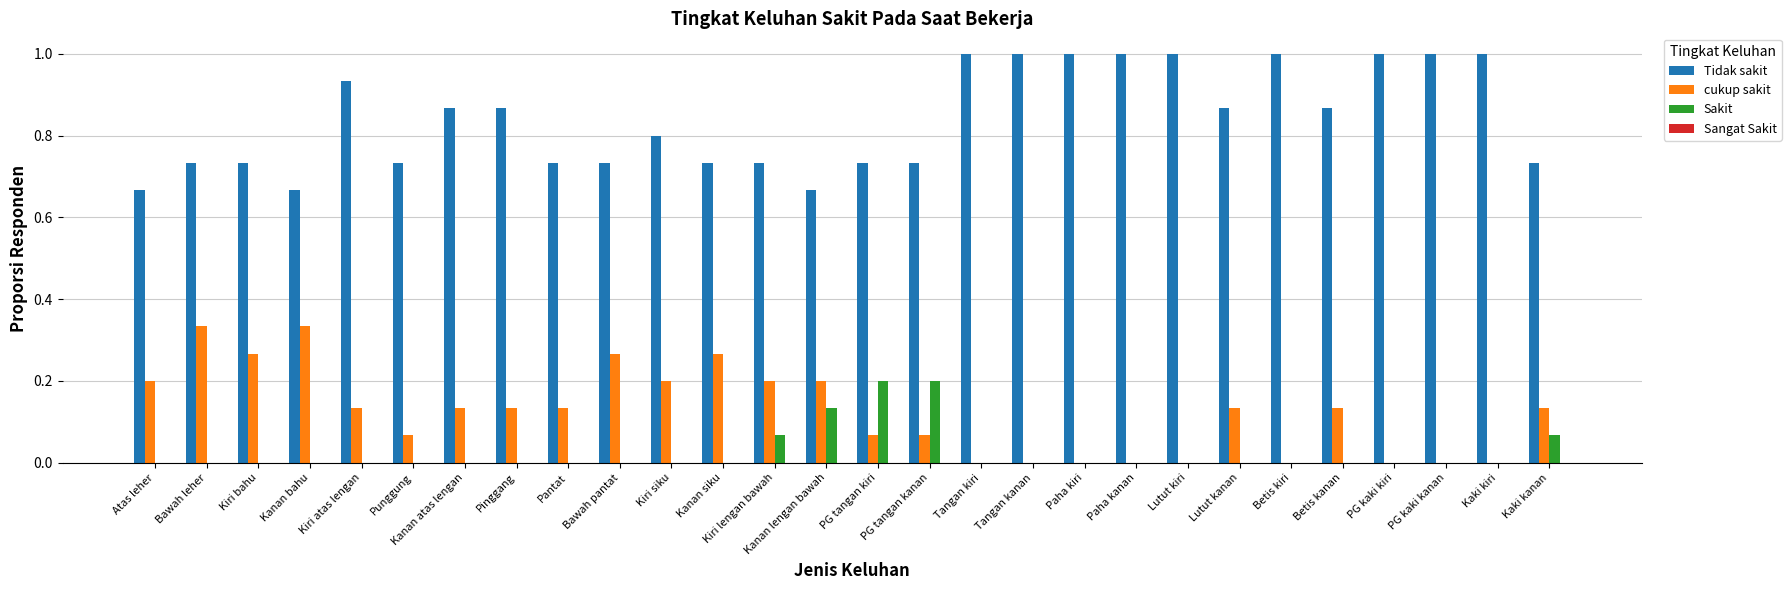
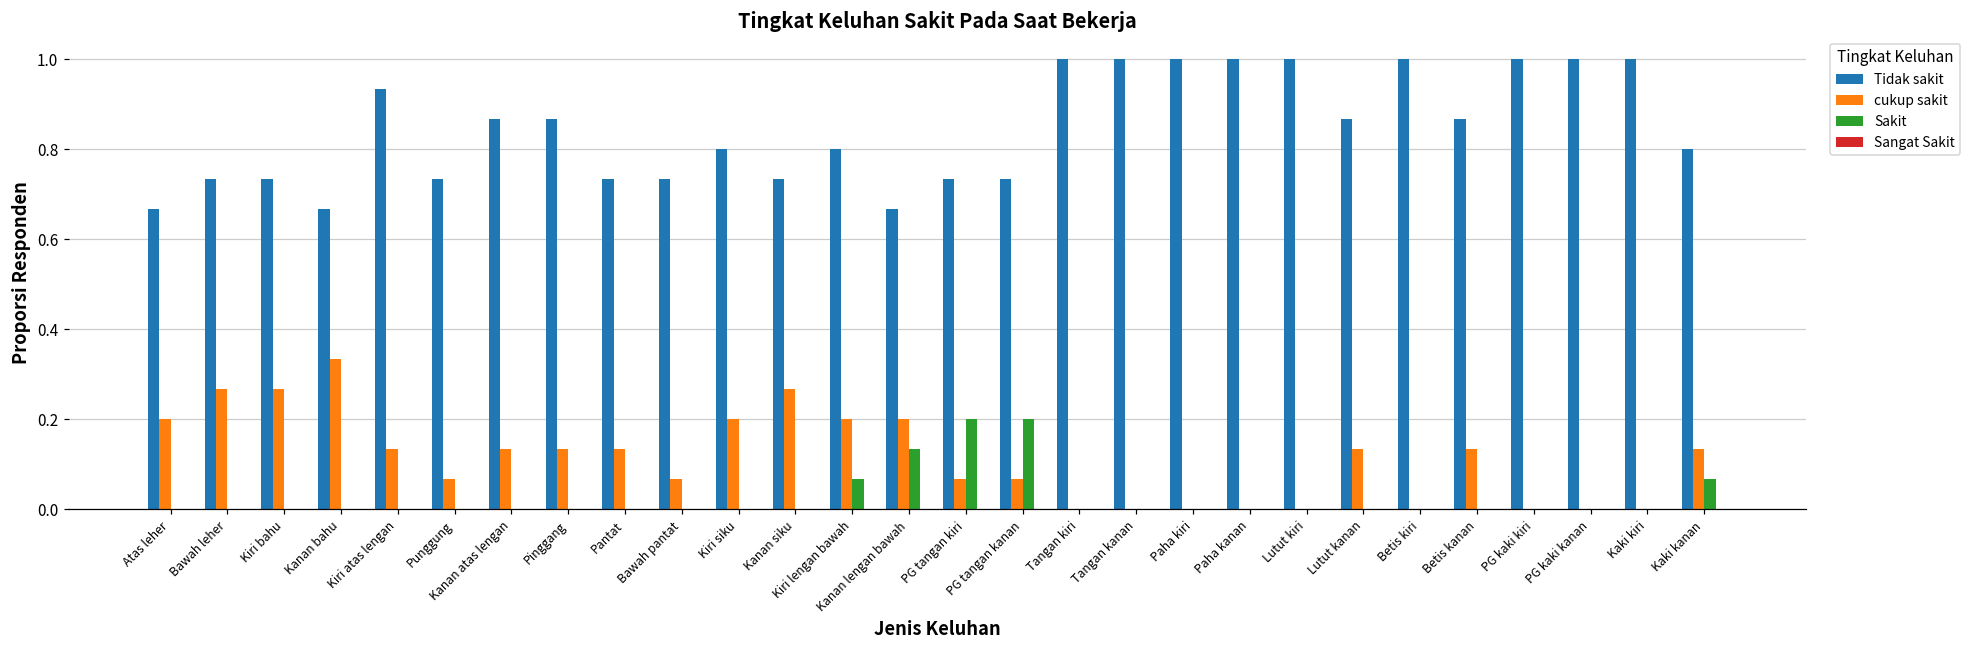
  {
    "Tidak sakit": {
      "Atas leher": 0.67,
      "Bawah leher": 0.73,
      "Kiri bahu": 0.73,
      "Kanan bahu": 0.67,
      "Kiri atas lengan": 0.93,
      "Punggung": 0.73,
      "Kanan atas lengan": 0.87,
      "Pinggang": 0.87,
      "Pantat": 0.73,
      "Bawah pantat": 0.73,
      "Kiri siku": 0.80,
      "Kanan siku": 0.73,
-     "Kiri lengan bawah": 0.73,
+     "Kiri lengan bawah": 0.80,
      "Kanan lengan bawah": 0.67,
      "PG tangan kiri": 0.73,
      "PG tangan kanan": 0.73,
      "Tangan kiri": 1.00,
      "Tangan kanan": 1.00,
      "Paha kiri": 1.00,
      "Paha kanan": 1.00,
      "Lutut kiri": 1.00,
      "Lutut kanan": 0.87,
      "Betis kiri": 1.00,
      "Betis kanan": 0.87,
      "PG kaki kiri": 1.00,
      "PG kaki kanan": 1.00,
      "Kaki kiri": 1.00,
-     "Kaki kanan": 0.73
+     "Kaki kanan": 0.80
    },
    "cukup sakit": {
      "Atas leher": 0.20,
-     "Bawah leher": 0.33,
+     "Bawah leher": 0.27,
      "Kiri bahu": 0.27,
      "Kanan bahu": 0.33,
      "Kiri atas lengan": 0.13,
      "Punggung": 0.07,
      "Kanan atas lengan": 0.13,
      "Pinggang": 0.13,
      "Pantat": 0.13,
-     "Bawah pantat": 0.27,
+     "Bawah pantat": 0.07,
      "Kiri siku": 0.20,
      "Kanan siku": 0.27,
      "Kiri lengan bawah": 0.20,
      "Kanan lengan bawah": 0.20,
      "PG tangan kiri": 0.07,
      "PG tangan kanan": 0.07,
      "Tangan kiri": 0.00,
      "Tangan kanan": 0.00,
      "Paha kiri": 0.00,
      "Paha kanan": 0.00,
      "Lutut kiri": 0.00,
      "Lutut kanan": 0.13,
      "Betis kiri": 0.00,
      "Betis kanan": 0.13,
      "PG kaki kiri": 0.00,
      "PG kaki kanan": 0.00,
      "Kaki kiri": 0.00,
      "Kaki kanan": 0.13
    },
    "Sakit": {
      "Atas leher": 0.00,
      "Bawah leher": 0.00,
      "Kiri bahu": 0.00,
      "Kanan bahu": 0.00,
      "Kiri atas lengan": 0.00,
      "Punggung": 0.00,
      "Kanan atas lengan": 0.00,
      "Pinggang": 0.00,
      "Pantat": 0.00,
      "Bawah pantat": 0.00,
      "Kiri siku": 0.00,
      "Kanan siku": 0.00,
      "Kiri lengan bawah": 0.07,
      "Kanan lengan bawah": 0.13,
      "PG tangan kiri": 0.20,
      "PG tangan kanan": 0.20,
      "Tangan kiri": 0.00,
      "Tangan kanan": 0.00,
      "Paha kiri": 0.00,
      "Paha kanan": 0.00,
      "Lutut kiri": 0.00,
      "Lutut kanan": 0.00,
      "Betis kiri": 0.00,
      "Betis kanan": 0.00,
      "PG kaki kiri": 0.00,
      "PG kaki kanan": 0.00,
      "Kaki kiri": 0.00,
      "Kaki kanan": 0.07
    },
    "Sangat Sakit": {
      "Atas leher": 0.00,
      "Bawah leher": 0.00,
      "Kiri bahu": 0.00,
      "Kanan bahu": 0.00,
      "Kiri atas lengan": 0.00,
      "Punggung": 0.00,
      "Kanan atas lengan": 0.00,
      "Pinggang": 0.00,
      "Pantat": 0.00,
      "Bawah pantat": 0.00,
      "Kiri siku": 0.00,
      "Kanan siku": 0.00,
      "Kiri lengan bawah": 0.00,
      "Kanan lengan bawah": 0.00,
      "PG tangan kiri": 0.00,
      "PG tangan kanan": 0.00,
      "Tangan kiri": 0.00,
      "Tangan kanan": 0.00,
      "Paha kiri": 0.00,
      "Paha kanan": 0.00,
      "Lutut kiri": 0.00,
      "Lutut kanan": 0.00,
      "Betis kiri": 0.00,
      "Betis kanan": 0.00,
      "PG kaki kiri": 0.00,
      "PG kaki kanan": 0.00,
      "Kaki kiri": 0.00,
      "Kaki kanan": 0.00
    }
  }
